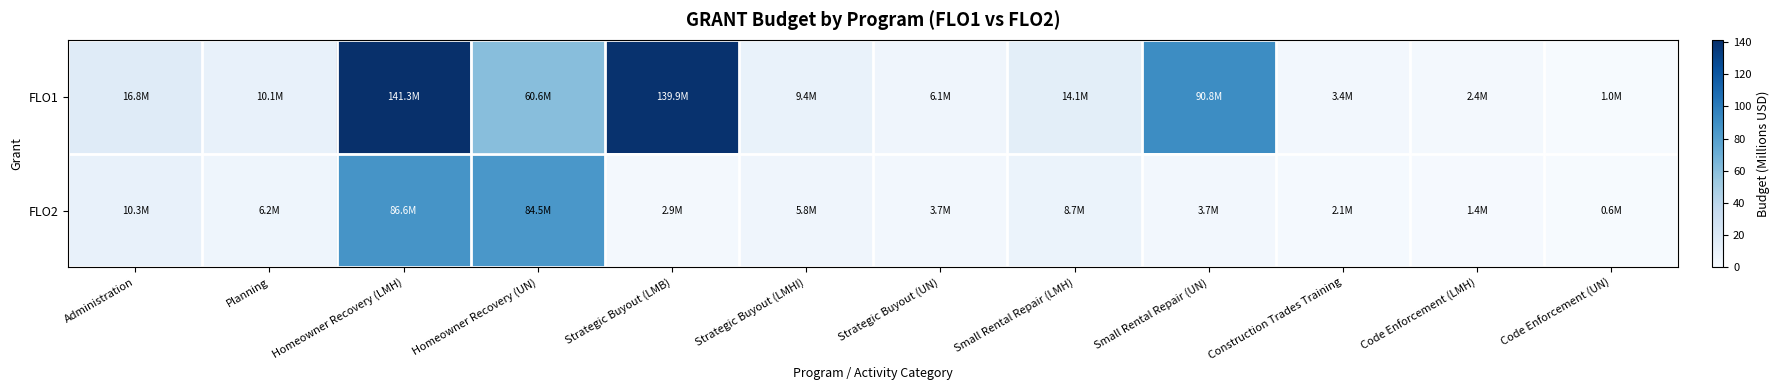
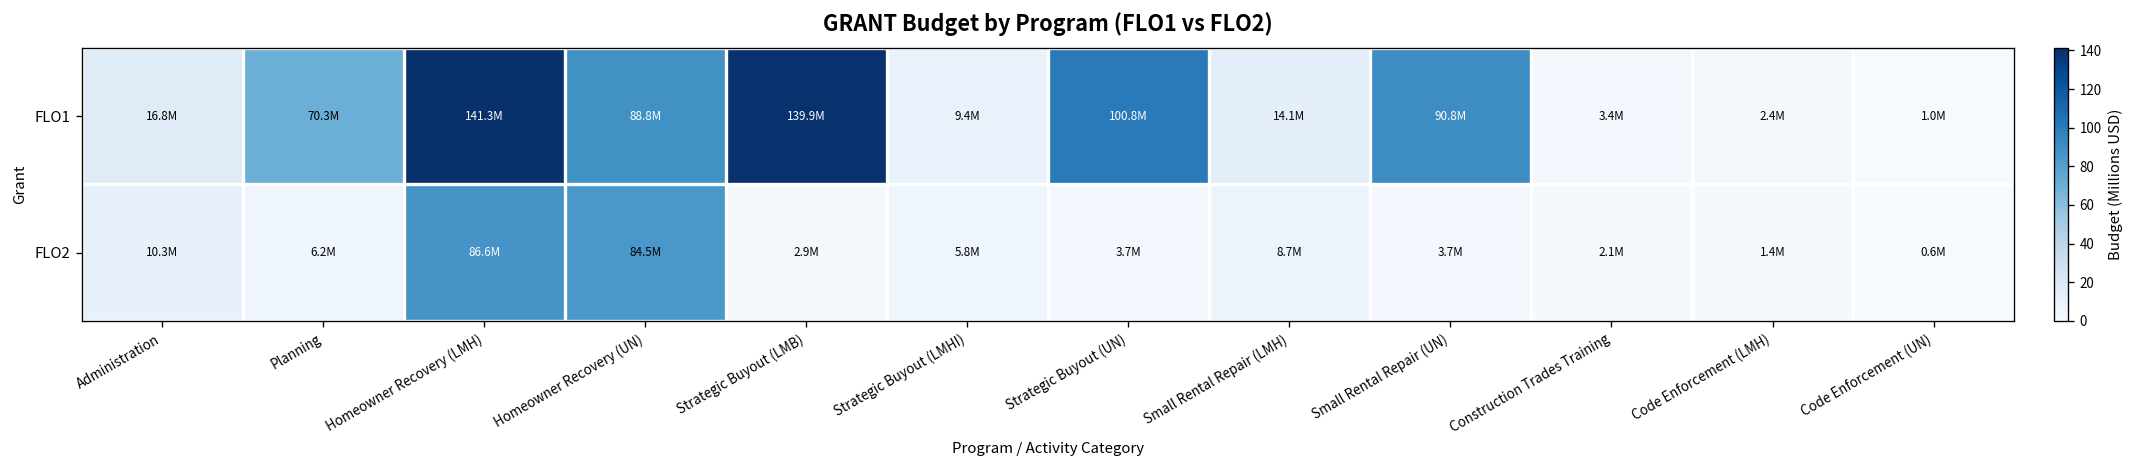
  {
    "FLO1": {
      "Administration": "16.8M",
-     "Planning": "10.1M",
+     "Planning": "70.3M",
      "Homeowner Recovery (LMH)": "141.3M",
-     "Homeowner Recovery (UN)": "60.6M",
+     "Homeowner Recovery (UN)": "88.8M",
      "Strategic Buyout (LMB)": "139.9M",
      "Strategic Buyout (LMHI)": "9.4M",
-     "Strategic Buyout (UN)": "6.1M",
+     "Strategic Buyout (UN)": "100.8M",
      "Small Rental Repair (LMH)": "14.1M",
      "Small Rental Repair (UN)": "90.8M",
      "Construction Trades Training": "3.4M",
      "Code Enforcement (LMH)": "2.4M",
      "Code Enforcement (UN)": "1.0M"
    },
    "FLO2": {
      "Administration": "10.3M",
      "Planning": "6.2M",
      "Homeowner Recovery (LMH)": "86.6M",
      "Homeowner Recovery (UN)": "84.5M",
      "Strategic Buyout (LMB)": "2.9M",
      "Strategic Buyout (LMHI)": "5.8M",
      "Strategic Buyout (UN)": "3.7M",
      "Small Rental Repair (LMH)": "8.7M",
      "Small Rental Repair (UN)": "3.7M",
      "Construction Trades Training": "2.1M",
      "Code Enforcement (LMH)": "1.4M",
      "Code Enforcement (UN)": "0.6M"
    }
  }
